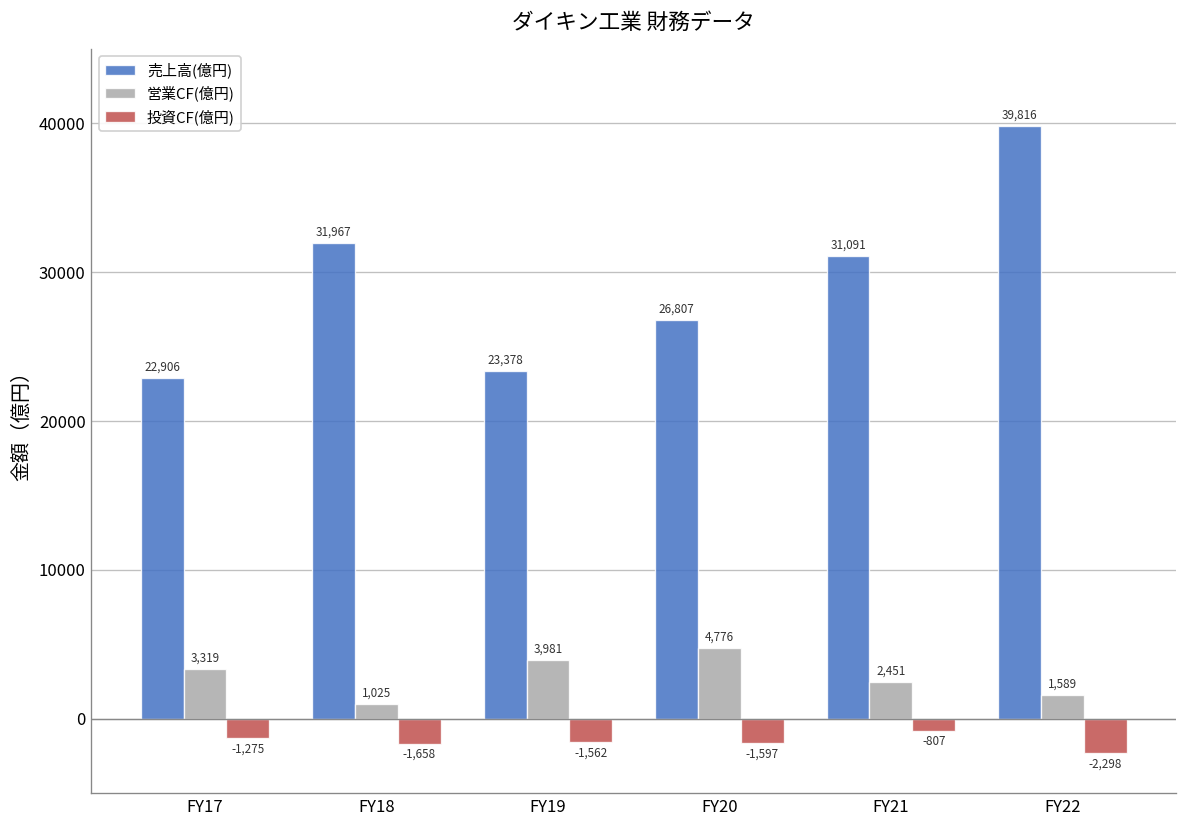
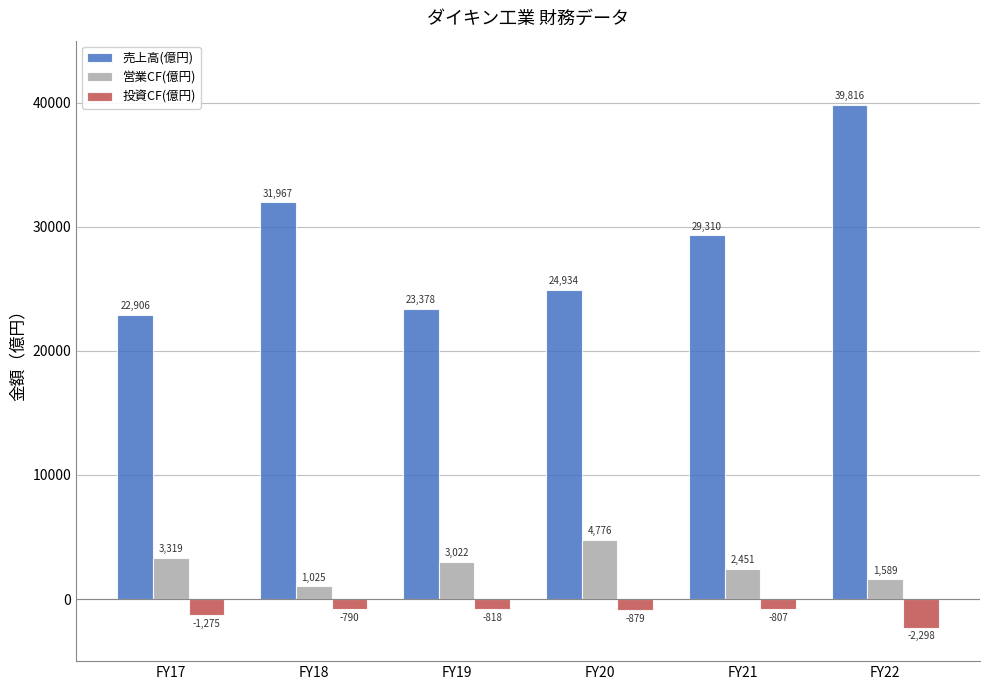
  {
    "売上高(億円)": {
      "FY17": "22,906",
      "FY18": "31,967",
      "FY19": "23,378",
-     "FY20": "26,807",
-     "FY21": "31,091",
+     "FY20": "24,934",
+     "FY21": "29,310",
      "FY22": "39,816"
    },
    "営業CF(億円)": {
      "FY17": "3,319",
      "FY18": "1,025",
-     "FY19": "3,981",
+     "FY19": "3,022",
      "FY20": "4,776",
      "FY21": "2,451",
      "FY22": "1,589"
    },
    "投資CF(億円)": {
      "FY17": "-1,275",
-     "FY18": "-1,658",
-     "FY19": "-1,562",
-     "FY20": "-1,597",
+     "FY18": "-790",
+     "FY19": "-818",
+     "FY20": "-879",
      "FY21": "-807",
      "FY22": "-2,298"
    }
  }
